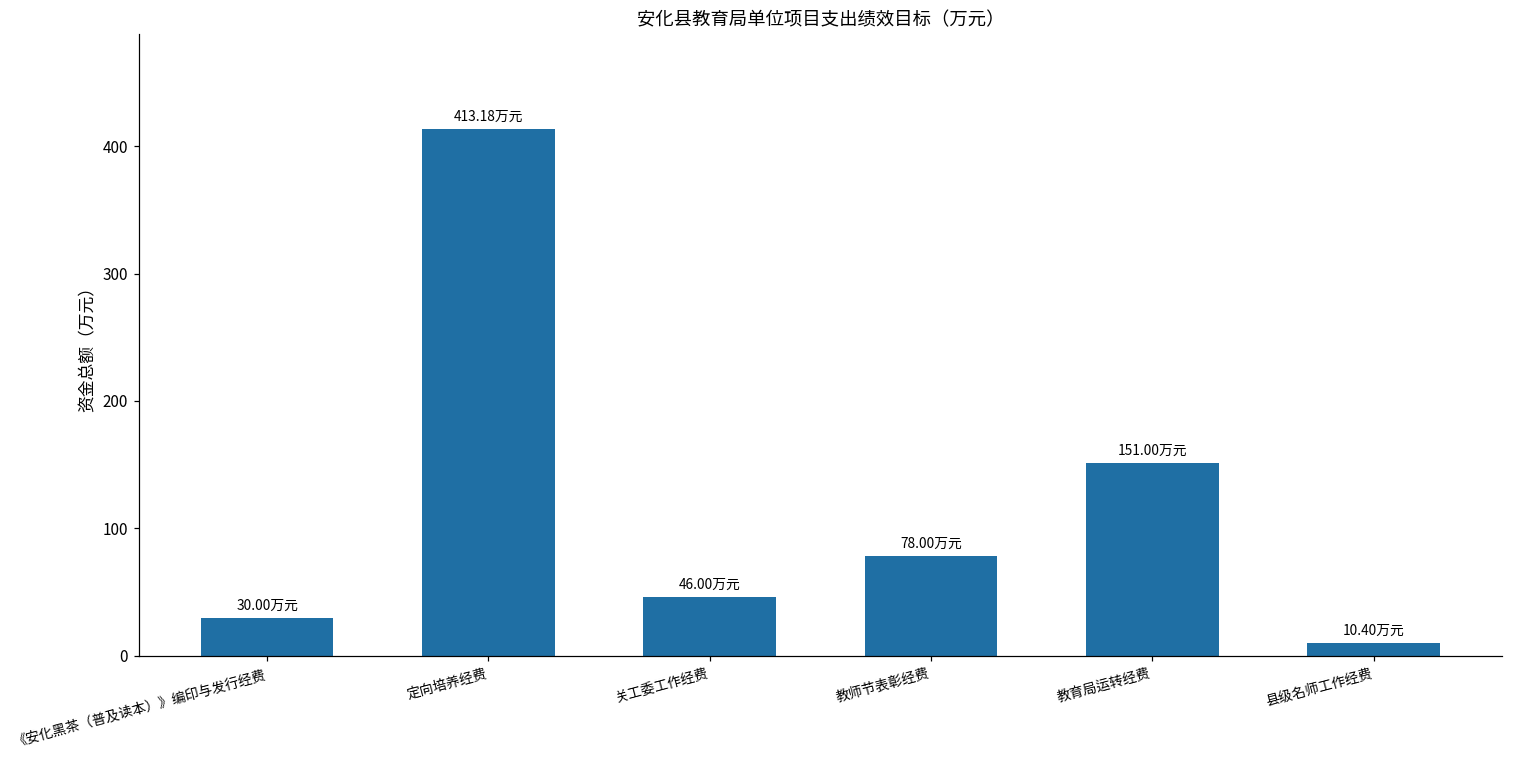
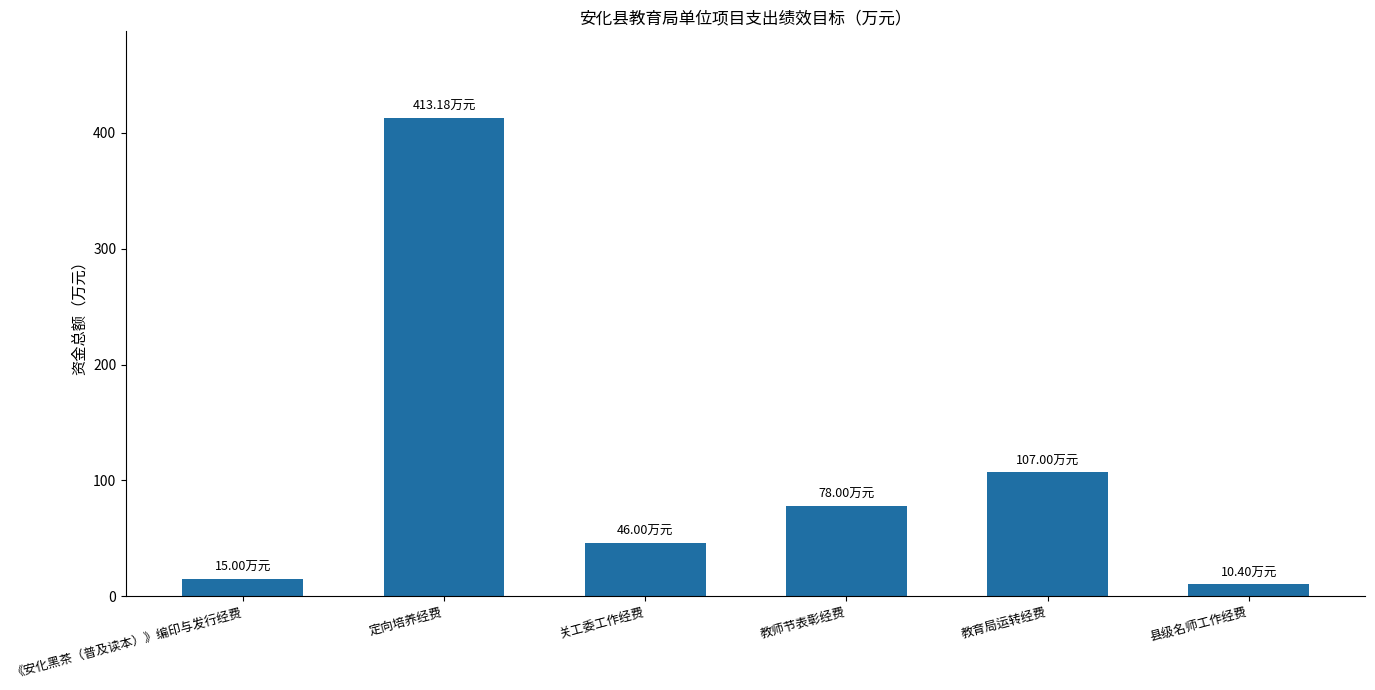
  {
-   "《安化黑茶（普及读本）》编印与发行经费": 30.00,
+   "《安化黑茶（普及读本）》编印与发行经费": 15.00,
    "定向培养经费": 413.18,
    "关工委工作经费": 46.00,
    "教师节表彰经费": 78.00,
-   "教育局运转经费": 151.00,
+   "教育局运转经费": 107.00,
    "县级名师工作经费": 10.40
  }
